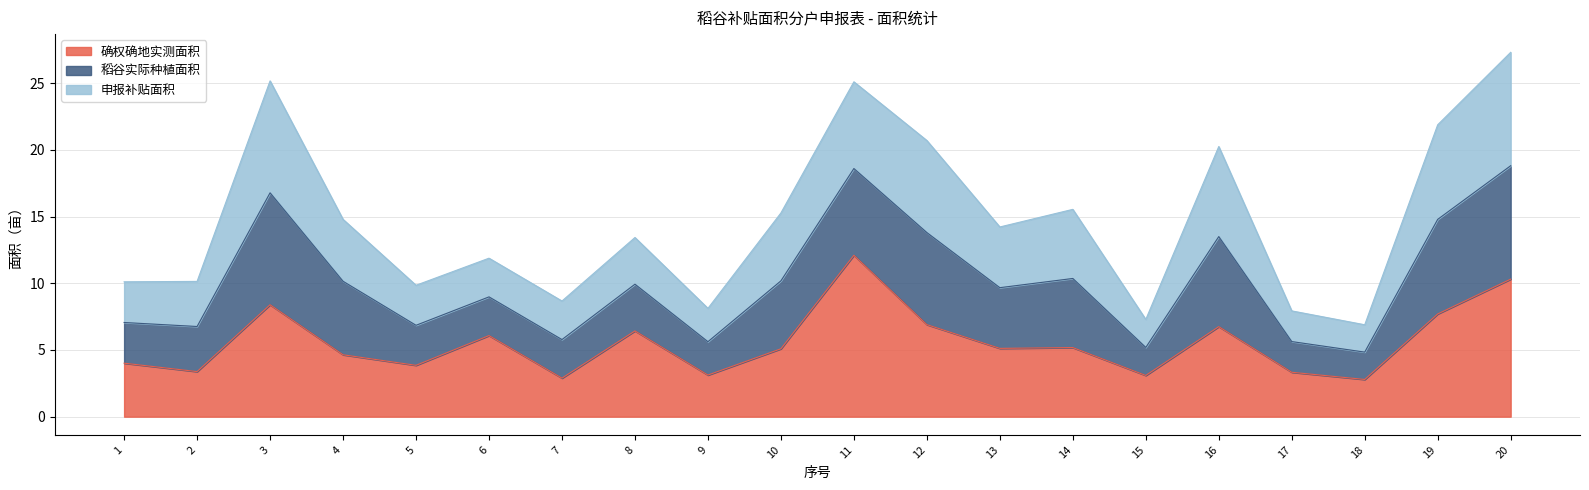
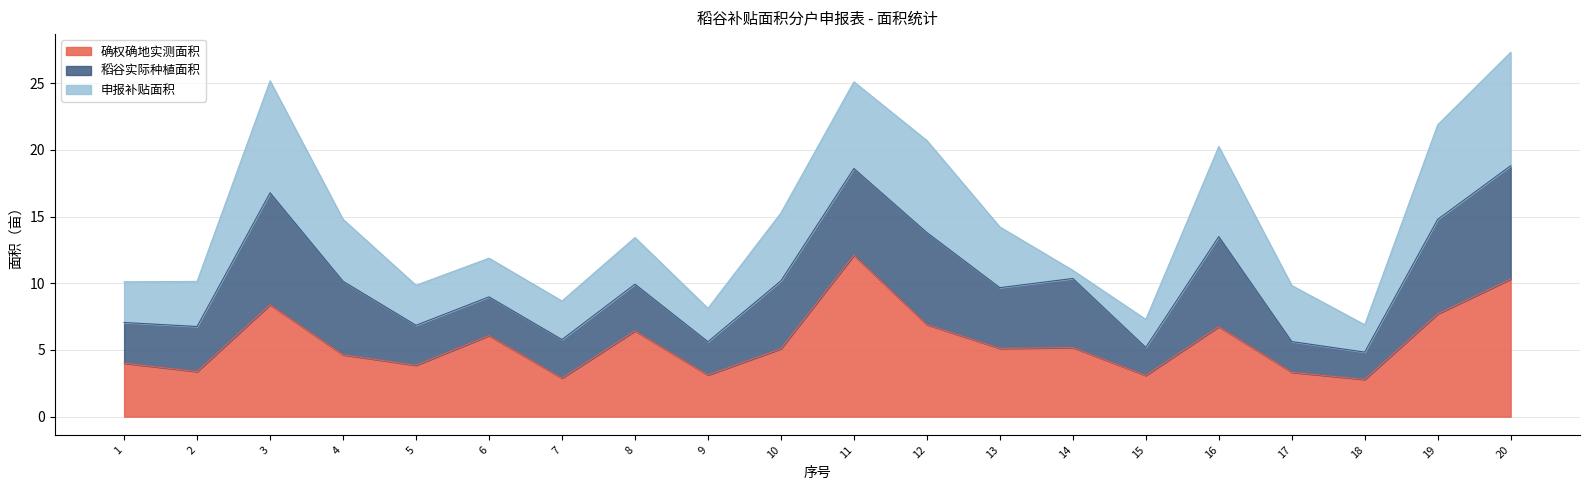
  {
    "确权确地实测面积": {
      "1": 4.0,
      "2": 3.4,
      "3": 8.4,
      "4": 4.6,
      "5": 3.9,
      "6": 6.1,
      "7": 2.9,
      "8": 6.4,
      "9": 3.1,
      "10": 5.1,
      "11": 12.1,
      "12": 6.9,
      "13": 5.1,
      "14": 5.2,
      "15": 3.1,
      "16": 6.8,
      "17": 3.3,
      "18": 2.8,
      "19": 7.7,
      "20": 10.3
    },
    "稻谷实际种植面积": {
      "1": 3.1,
      "2": 3.4,
      "3": 8.4,
      "4": 5.5,
      "5": 3.0,
      "6": 2.9,
      "7": 2.9,
      "8": 3.5,
      "9": 2.5,
      "10": 5.1,
      "11": 6.5,
      "12": 6.9,
      "13": 4.6,
      "14": 5.2,
      "15": 2.1,
      "16": 6.8,
      "17": 2.3,
      "18": 2.1,
      "19": 7.1,
      "20": 8.5
    },
    "申报补贴面积": {
      "1": 3.1,
      "2": 3.4,
      "3": 8.4,
      "4": 4.6,
      "5": 3.0,
      "6": 2.9,
      "7": 2.9,
      "8": 3.5,
      "9": 2.5,
      "10": 5.1,
      "11": 6.5,
      "12": 6.9,
      "13": 4.5,
-     "14": 5.2,
+     "14": 0.6,
      "15": 2.1,
      "16": 6.8,
-     "17": 2.3,
+     "17": 4.2,
      "18": 2.1,
      "19": 7.1,
      "20": 8.5
    }
  }
